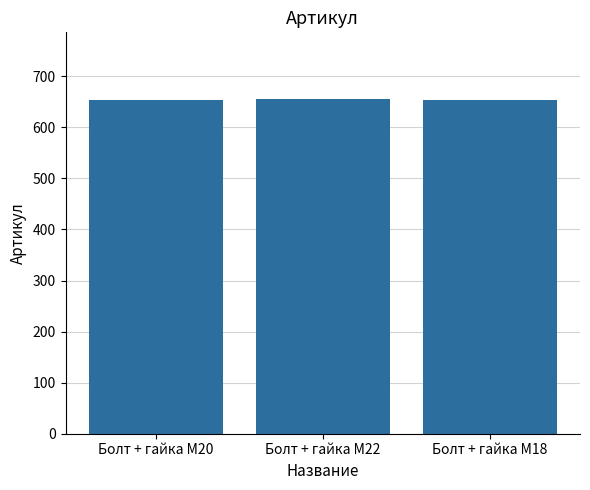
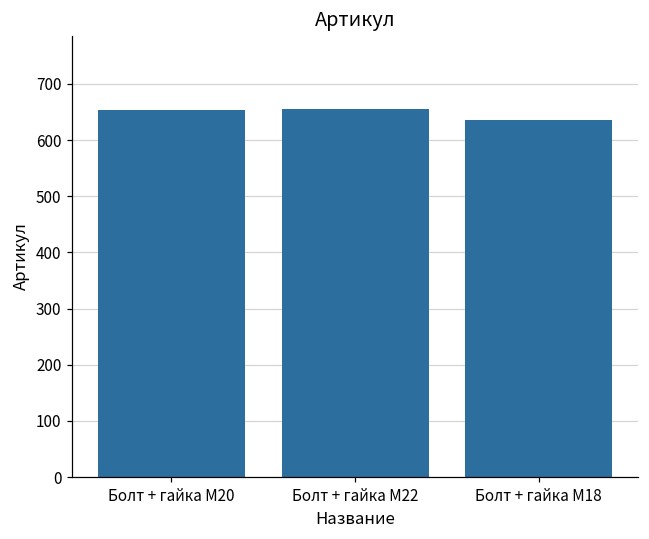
  {
    "Болт + гайка M20": 650,
    "Болт + гайка M22": 660,
-   "Болт + гайка M18": 650
+   "Болт + гайка M18": 640
  }
